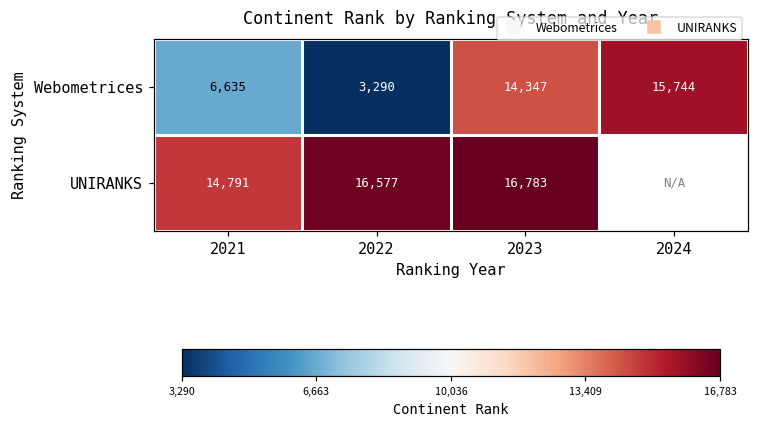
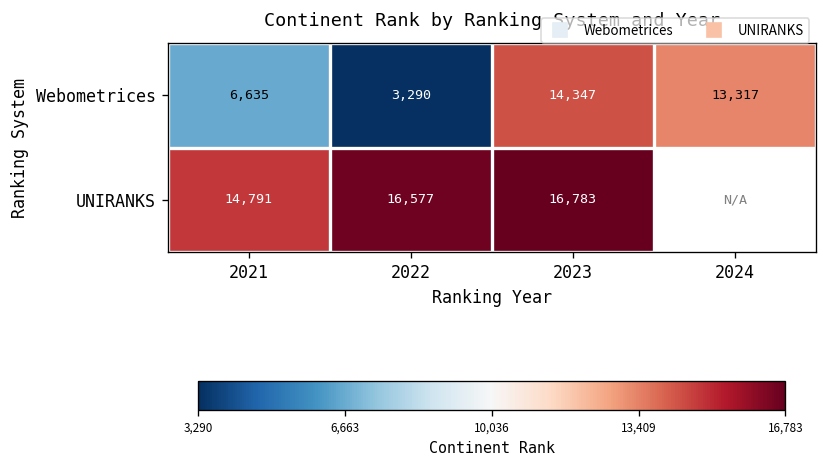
  {
    "Webometrices": {
      "2021": "6,635",
      "2022": "3,290",
      "2023": "14,347",
-     "2024": "15,744"
+     "2024": "13,317"
    },
    "UNIRANKS": {
      "2021": "14,791",
      "2022": "16,577",
      "2023": "16,783"
    }
  }
